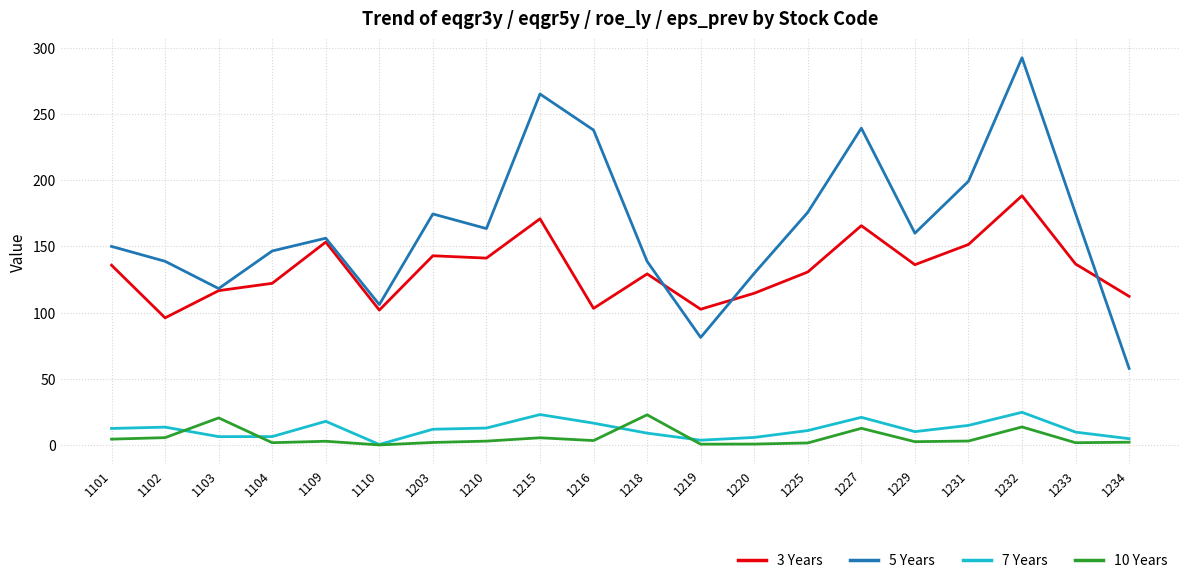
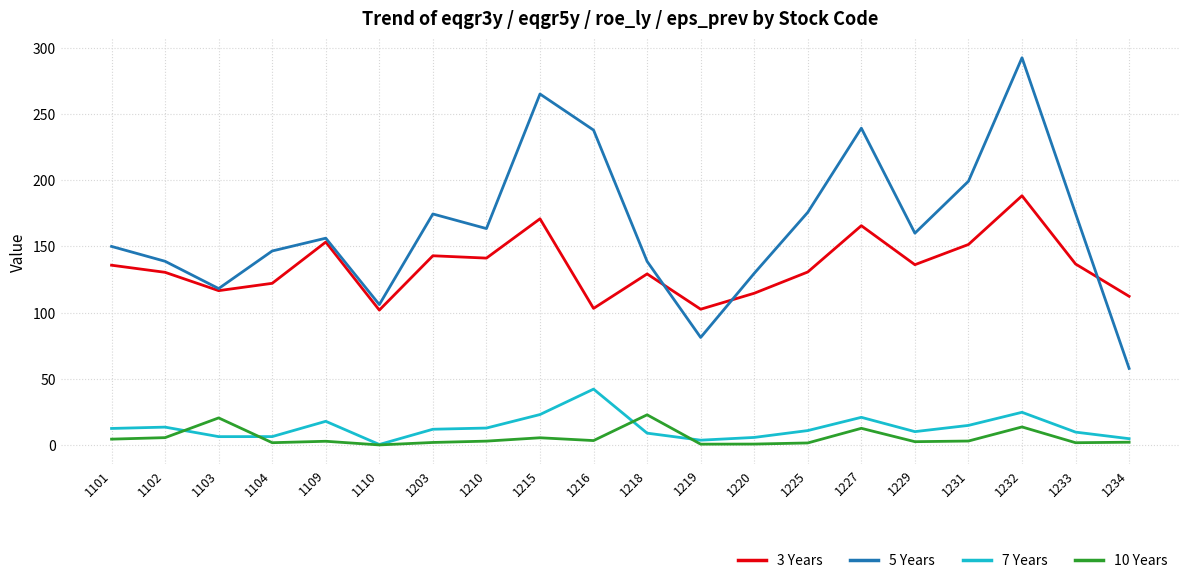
  {
    "3 Years": {
      "1101": 136,
-     "1102": 96,
+     "1102": 130,
      "1104": 122,
      "1109": 153,
      "1110": 102,
      "1203": 143,
      "1210": 141,
      "1215": 171,
      "1216": 103,
      "1218": 129,
      "1219": 103,
      "1220": 115,
      "1225": 131,
      "1227": 166,
      "1229": 136,
      "1231": 151,
      "1232": 188,
      "1233": 137,
      "1234": 112
    },
    "5 Years": {
      "1101": 150,
      "1102": 139,
      "1104": 147,
      "1109": 156,
      "1110": 106,
      "1203": 174,
      "1210": 163,
      "1215": 265,
      "1216": 238,
      "1218": 139,
      "1219": 81,
      "1220": 130,
      "1225": 176,
      "1227": 239,
      "1229": 160,
      "1231": 199,
      "1232": 292,
      "1233": 175,
      "1234": 58
    },
    "7 Years": {
      "1101": 13,
      "1102": 14,
      "1103": 6,
      "1104": 6,
      "1109": 18,
      "1203": 12,
      "1210": 13,
      "1215": 23,
-     "1216": 17,
+     "1216": 42,
      "1218": 9,
      "1219": 4,
      "1220": 6,
      "1225": 11,
      "1227": 21,
      "1229": 10,
      "1231": 15,
      "1232": 25,
      "1233": 10,
      "1234": 5
    },
    "10 Years": {
      "1101": 4,
      "1102": 6,
      "1103": 20,
      "1104": 2,
      "1109": 3,
      "1203": 2,
      "1210": 3,
      "1215": 5,
      "1216": 3,
      "1218": 23,
      "1219": 1,
      "1220": 1,
      "1225": 2,
      "1227": 13,
      "1229": 3,
      "1231": 3,
      "1232": 14,
      "1233": 2,
      "1234": 2
    }
  }
